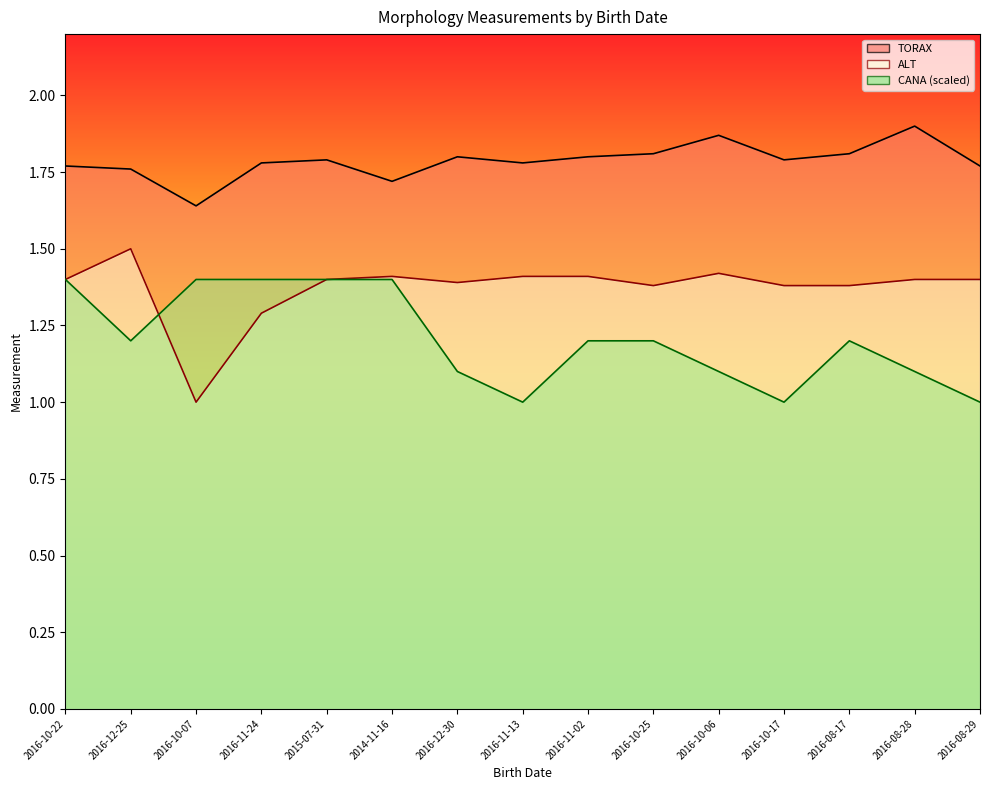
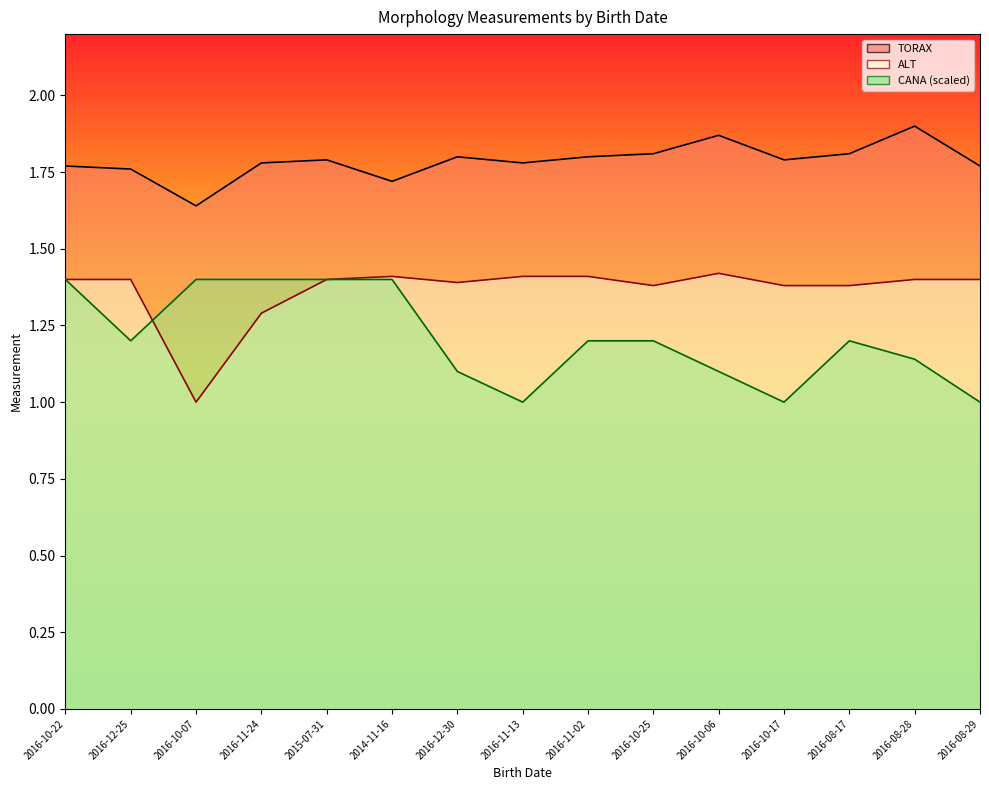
  {
    "TORAX": {
      "2016-10-22": 1.77,
      "2016-12-25": 1.76,
      "2016-10-07": 1.64,
      "2016-11-24": 1.78,
      "2015-07-31": 1.79,
      "2014-11-16": 1.72,
      "2016-12-30": 1.80,
      "2016-11-13": 1.78,
      "2016-11-02": 1.80,
      "2016-10-25": 1.81,
      "2016-10-06": 1.87,
      "2016-10-17": 1.79,
      "2016-08-17": 1.81,
      "2016-08-28": 1.90,
      "2016-08-29": 1.77
    },
    "ALT": {
-     "2016-12-25": 1.5,
+     "2016-12-25": 1.4,
      "2016-10-07": 1.0,
      "2016-11-24": 1.29,
      "2014-11-16": 1.41,
      "2016-12-30": 1.39,
      "2016-11-13": 1.41,
      "2016-11-02": 1.41,
      "2016-10-25": 1.38,
      "2016-10-06": 1.42,
      "2016-10-17": 1.38,
      "2016-08-17": 1.38,
      "2016-08-28": 1.4,
      "2016-08-29": 1.4
    },
    "CANA (scaled)": {
      "2016-12-25": 1.20,
      "2016-10-07": 1.40,
      "2016-11-24": 1.40,
      "2014-11-16": 1.40,
      "2016-12-30": 1.10,
      "2016-11-13": 1.00,
      "2016-11-02": 1.20,
      "2016-10-25": 1.20,
      "2016-10-06": 1.10,
      "2016-10-17": 1.00,
      "2016-08-17": 1.20,
-     "2016-08-28": 1.10,
+     "2016-08-28": 1.14,
      "2016-08-29": 1.00
    }
  }
